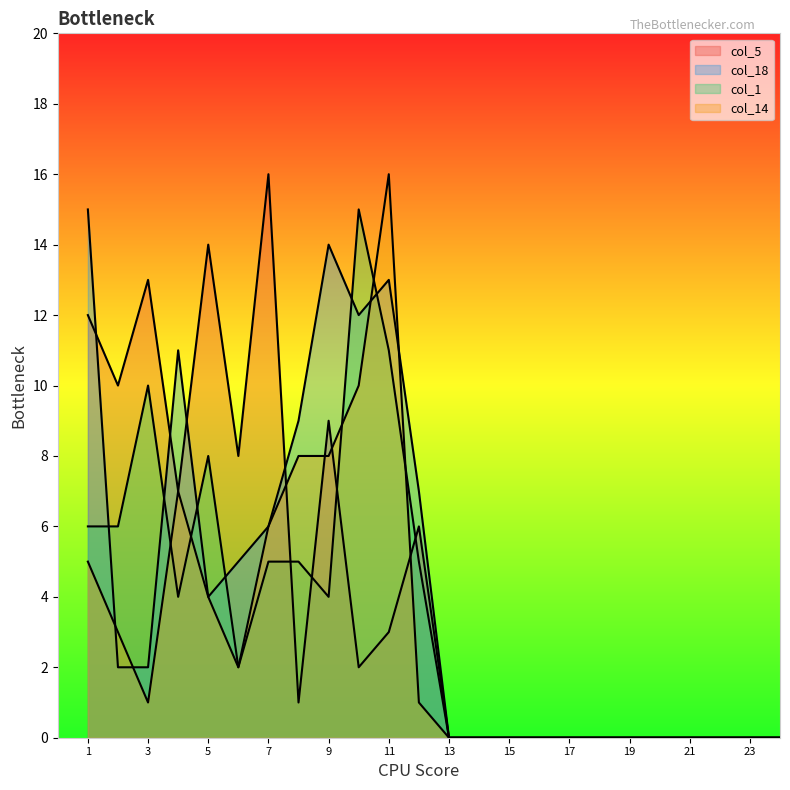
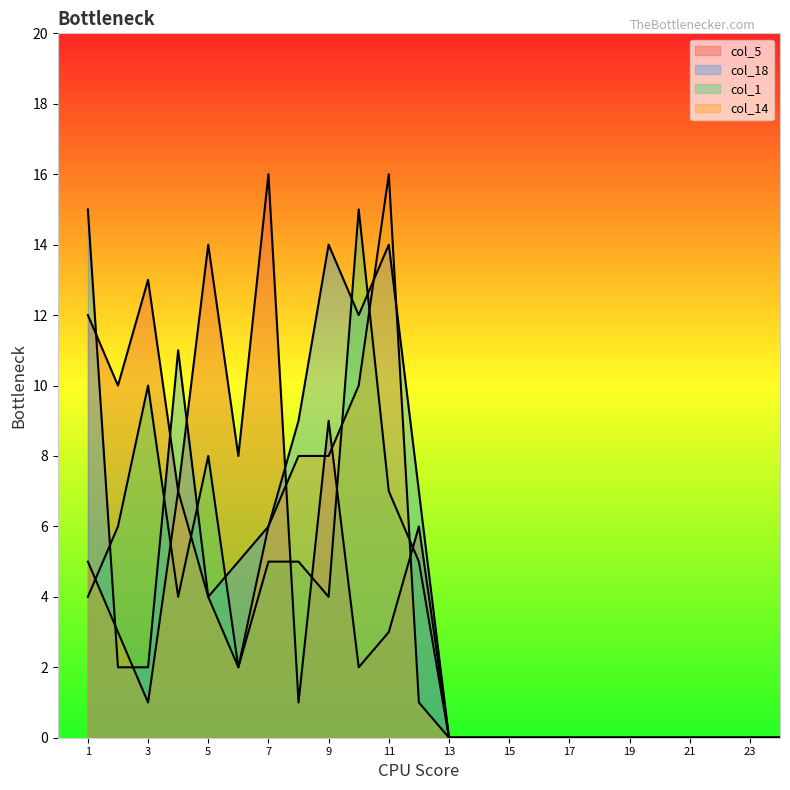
  {
    "col_18": {
      "1": 15,
      "3": 2,
      "9": 14,
-     "11": 13
+     "11": 14
    },
    "col_1": {
-     "1": 6,
+     "1": 4,
      "3": 10,
      "5": 8,
      "7": 5,
      "9": 4,
-     "11": 11
+     "11": 7
    }
  }
